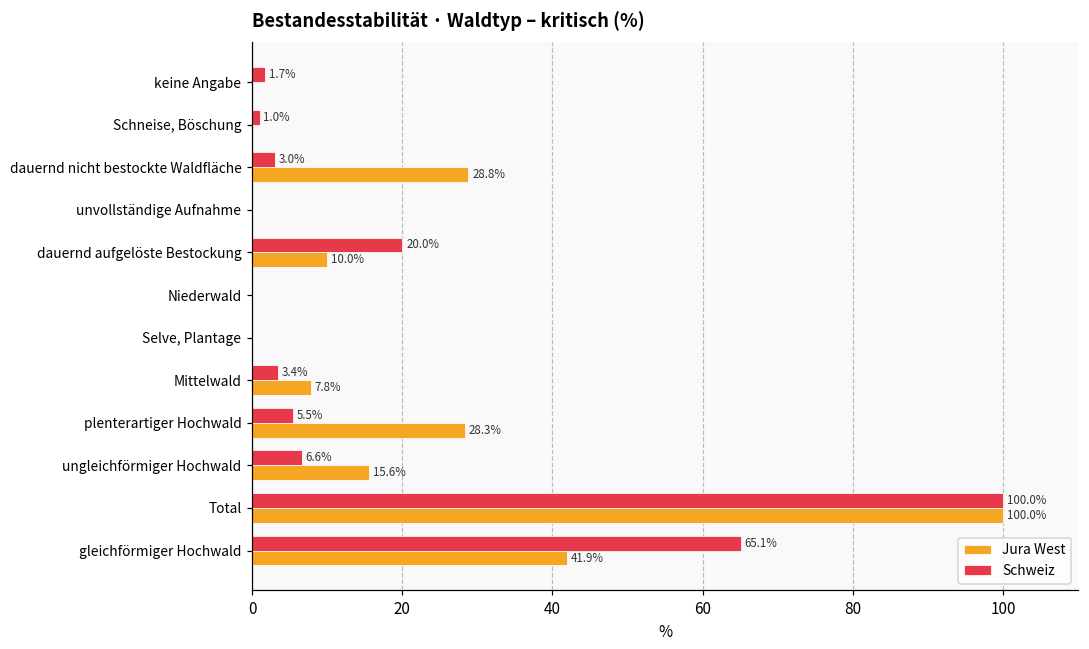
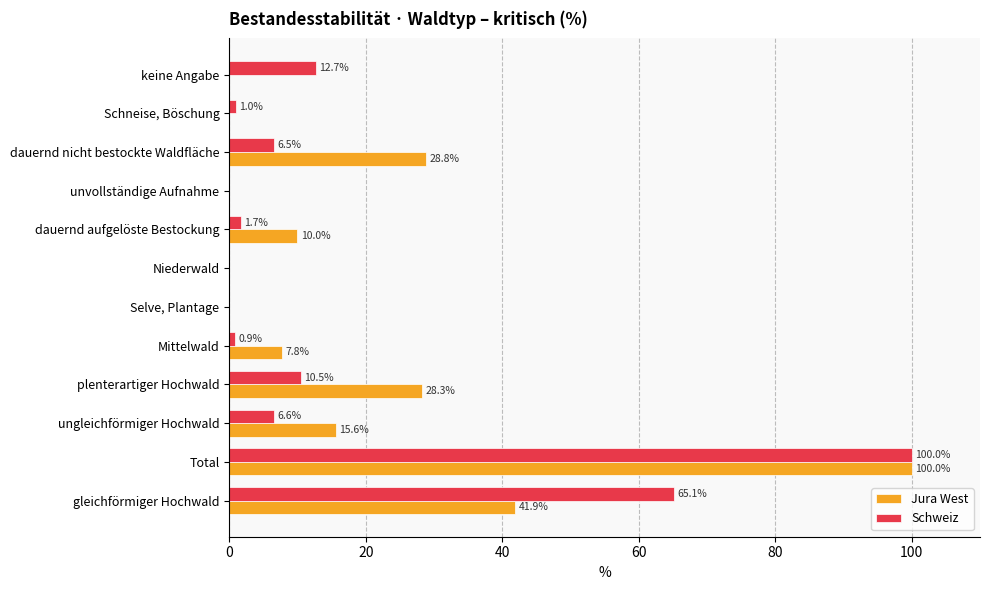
  {
    "Jura West": {
      "dauernd nicht bestockte Waldfläche": "28.8%",
      "dauernd aufgelöste Bestockung": "10.0%",
      "Mittelwald": "7.8%",
      "plenterartiger Hochwald": "28.3%",
      "ungleichförmiger Hochwald": "15.6%",
      "Total": "100.0%",
      "gleichförmiger Hochwald": "41.9%"
    },
    "Schweiz": {
-     "keine Angabe": "1.7%",
+     "keine Angabe": "12.7%",
      "Schneise, Böschung": "1.0%",
-     "dauernd nicht bestockte Waldfläche": "3.0%",
-     "dauernd aufgelöste Bestockung": "20.0%",
-     "Mittelwald": "3.4%",
-     "plenterartiger Hochwald": "5.5%",
+     "dauernd nicht bestockte Waldfläche": "6.5%",
+     "dauernd aufgelöste Bestockung": "1.7%",
+     "Mittelwald": "0.9%",
+     "plenterartiger Hochwald": "10.5%",
      "ungleichförmiger Hochwald": "6.6%",
      "Total": "100.0%",
      "gleichförmiger Hochwald": "65.1%"
    }
  }
